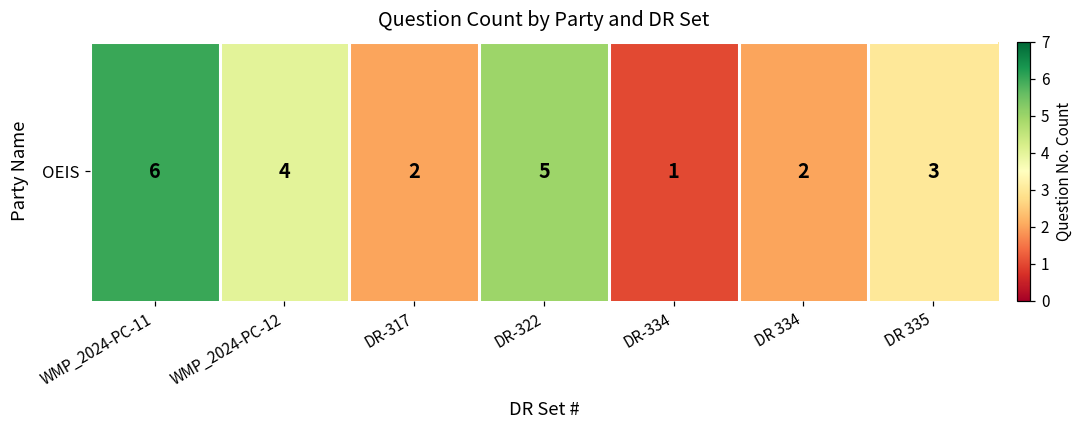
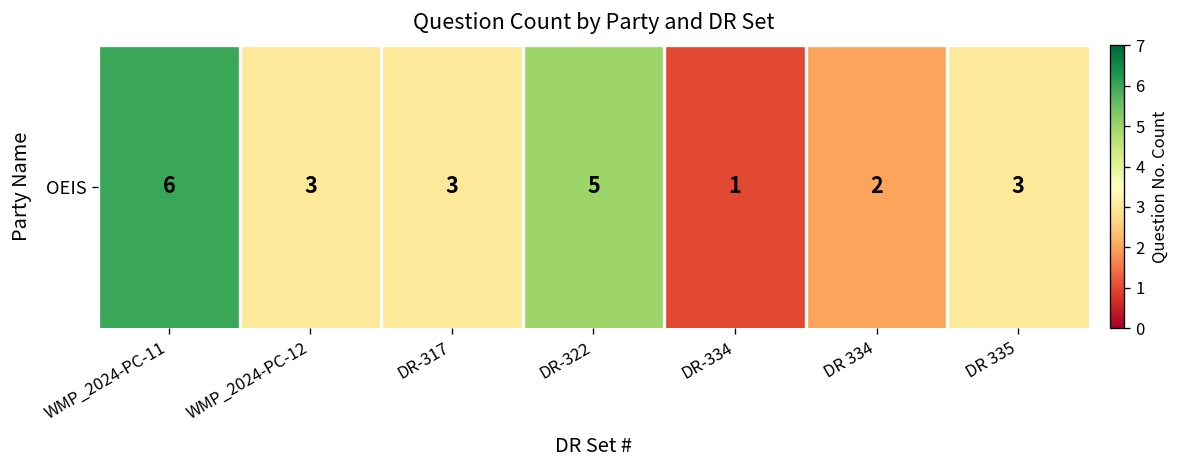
  {
    "OEIS": {
      "WMP_2024-PC-11": 6,
-     "WMP_2024-PC-12": 4,
-     "DR-317": 2,
+     "WMP_2024-PC-12": 3,
+     "DR-317": 3,
      "DR-322": 5,
      "DR-334": 1,
      "DR 334": 2,
      "DR 335": 3
    }
  }
